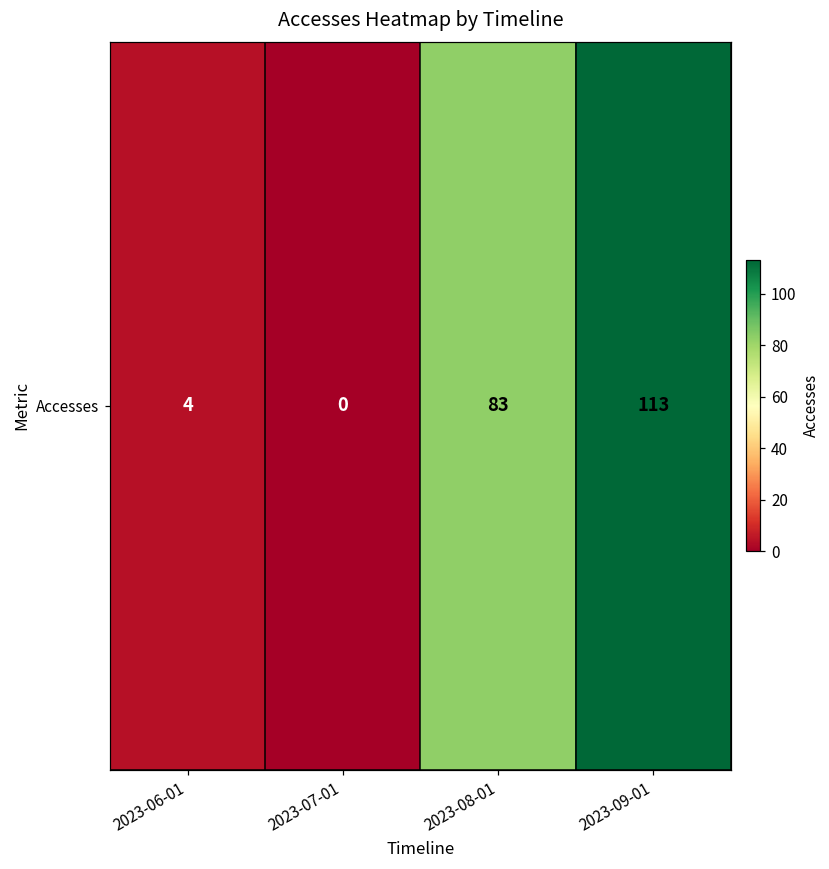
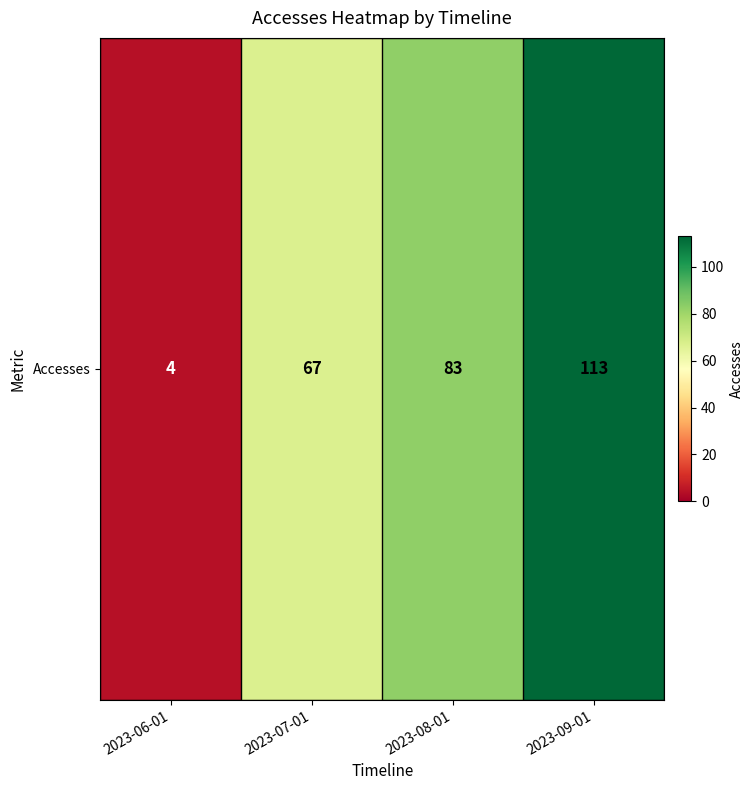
  {
    "Accesses": {
      "2023-06-01": 4,
-     "2023-07-01": 0,
+     "2023-07-01": 67,
      "2023-08-01": 83,
      "2023-09-01": 113
    }
  }
